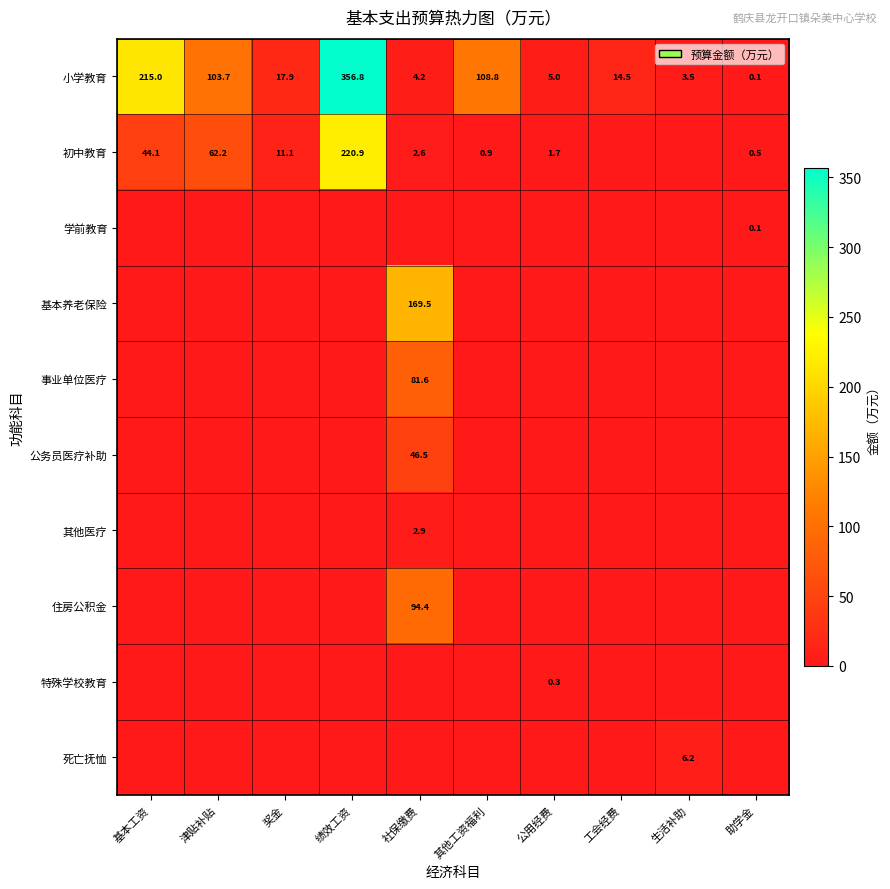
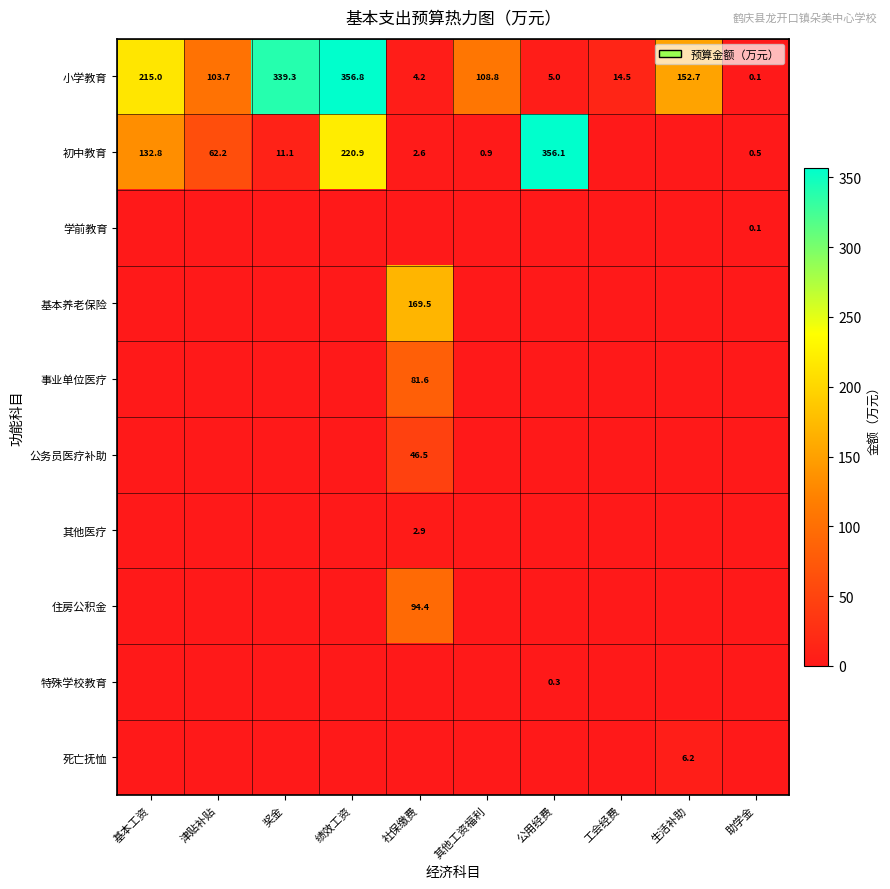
  {
    "小学教育": {
      "基本工资": 215.0,
      "津贴补贴": 103.7,
-     "奖金": 17.9,
+     "奖金": 339.3,
      "绩效工资": 356.8,
      "社保缴费": 4.2,
      "其他工资福利": 108.8,
      "公用经费": 5.0,
      "工会经费": 14.5,
-     "生活补助": 3.5,
+     "生活补助": 152.7,
      "助学金": 0.1
    },
    "初中教育": {
-     "基本工资": 44.1,
+     "基本工资": 132.8,
      "津贴补贴": 62.2,
      "奖金": 11.1,
      "绩效工资": 220.9,
      "社保缴费": 2.6,
      "其他工资福利": 0.9,
-     "公用经费": 1.7,
+     "公用经费": 356.1,
      "助学金": 0.5
    },
    "学前教育": {
      "助学金": 0.1
    },
    "基本养老保险": {
      "社保缴费": 169.5
    },
    "事业单位医疗": {
      "社保缴费": 81.6
    },
    "公务员医疗补助": {
      "社保缴费": 46.5
    },
    "其他医疗": {
      "社保缴费": 2.9
    },
    "住房公积金": {
      "社保缴费": 94.4
    },
    "特殊学校教育": {
      "公用经费": 0.3
    },
    "死亡抚恤": {
      "生活补助": 6.2
    }
  }
